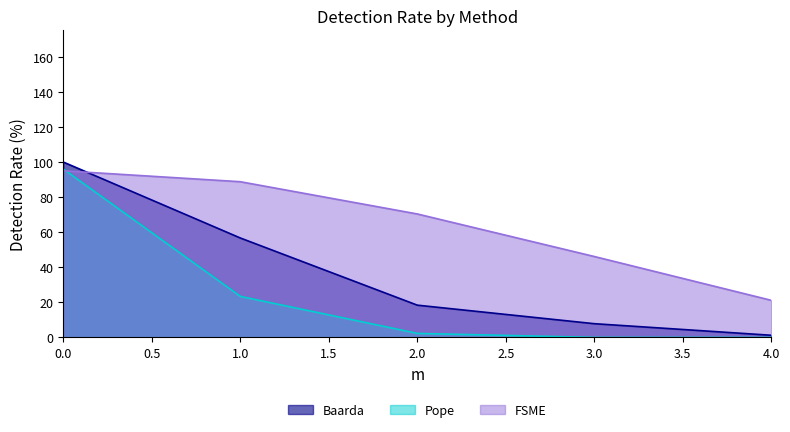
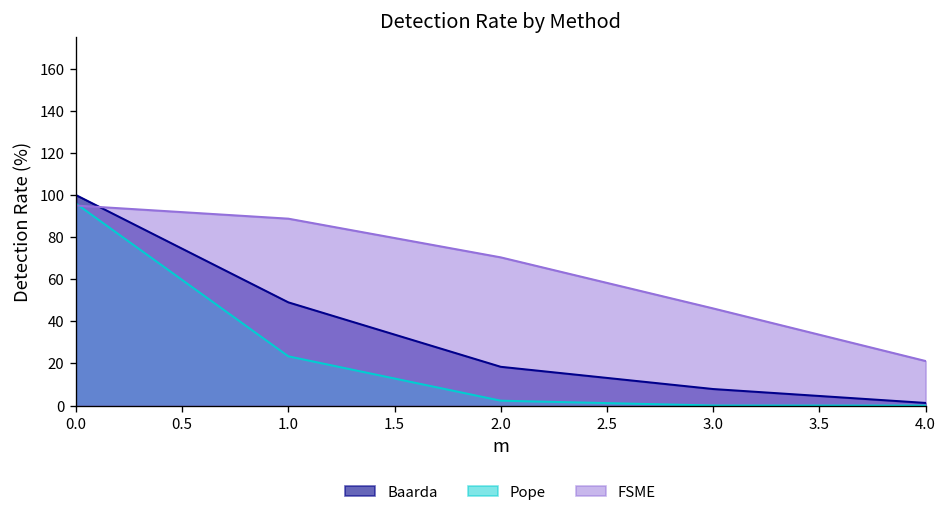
  {
    "Baarda": {
      "0.0": 100,
-     "1.0": 57,
+     "1.0": 49,
      "2.0": 18,
      "3.0": 8
    },
    "Pope": {
      "1.0": 23,
      "2.0": 2,
      "3.0": 0
    },
    "FSME": {
      "1.0": 89,
      "2.0": 70,
      "3.0": 46,
      "4.0": 21
    }
  }
